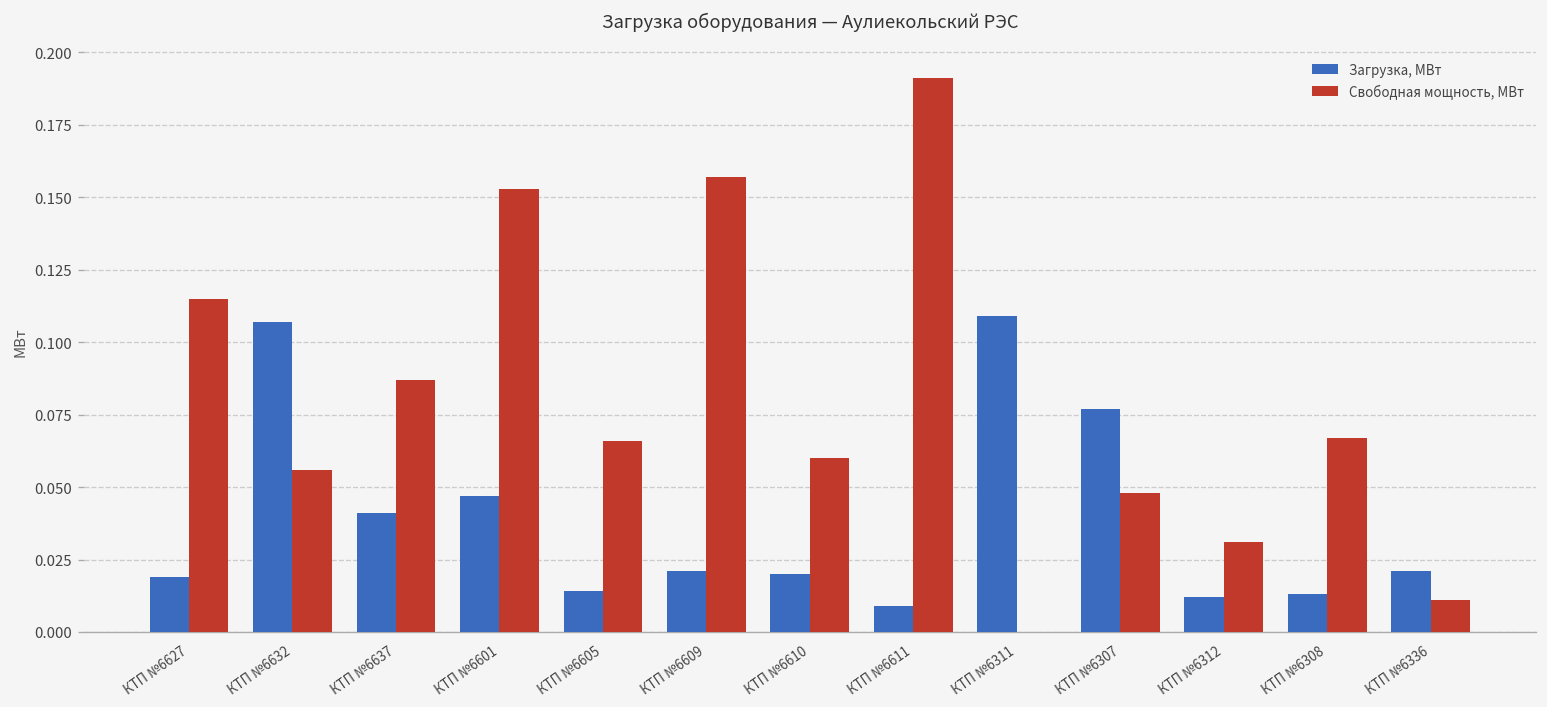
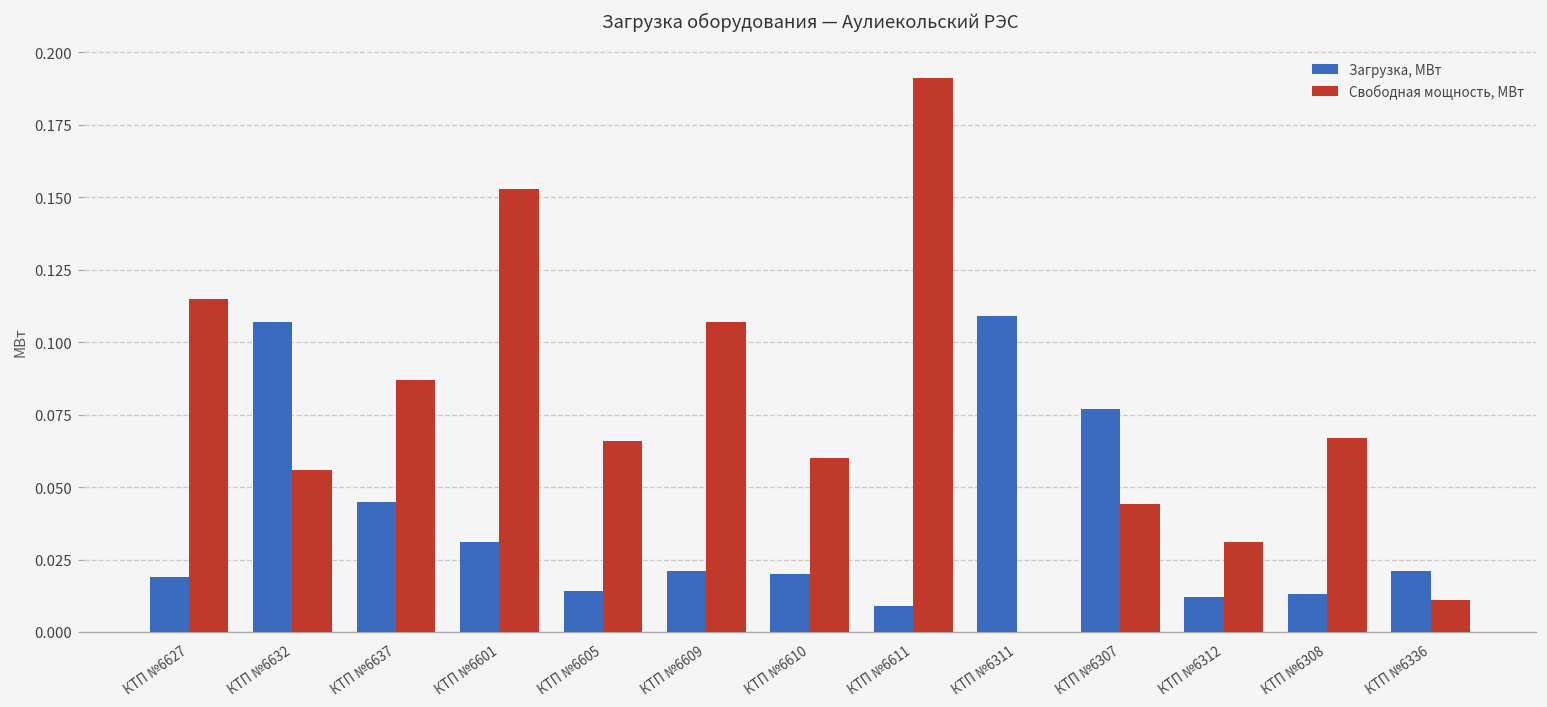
  {
    "Загрузка, МВт": {
      "КТП №6627": 0.019,
      "КТП №6632": 0.107,
-     "КТП №6637": 0.041,
-     "КТП №6601": 0.047,
+     "КТП №6637": 0.045,
+     "КТП №6601": 0.031,
      "КТП №6605": 0.014,
      "КТП №6609": 0.021,
      "КТП №6610": 0.020,
      "КТП №6611": 0.009,
      "КТП №6311": 0.109,
      "КТП №6307": 0.077,
      "КТП №6312": 0.012,
      "КТП №6308": 0.013,
      "КТП №6336": 0.021
    },
    "Свободная мощность, МВт": {
      "КТП №6627": 0.115,
      "КТП №6632": 0.056,
      "КТП №6637": 0.087,
      "КТП №6601": 0.153,
      "КТП №6605": 0.066,
-     "КТП №6609": 0.157,
+     "КТП №6609": 0.107,
      "КТП №6610": 0.060,
      "КТП №6611": 0.191,
      "КТП №6311": 0.000,
-     "КТП №6307": 0.048,
+     "КТП №6307": 0.044,
      "КТП №6312": 0.031,
      "КТП №6308": 0.067,
      "КТП №6336": 0.011
    }
  }
